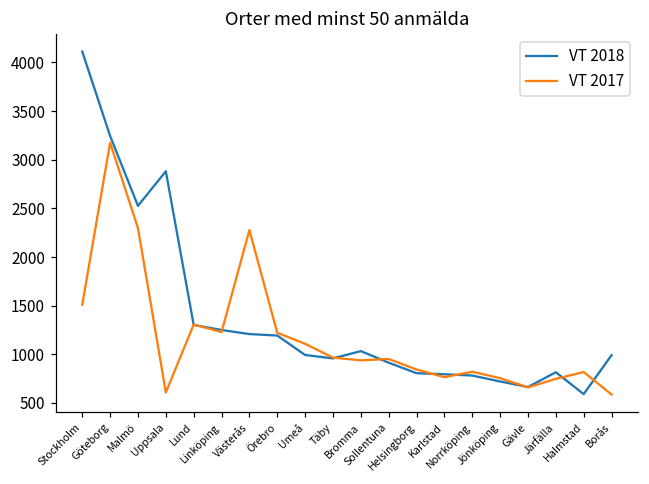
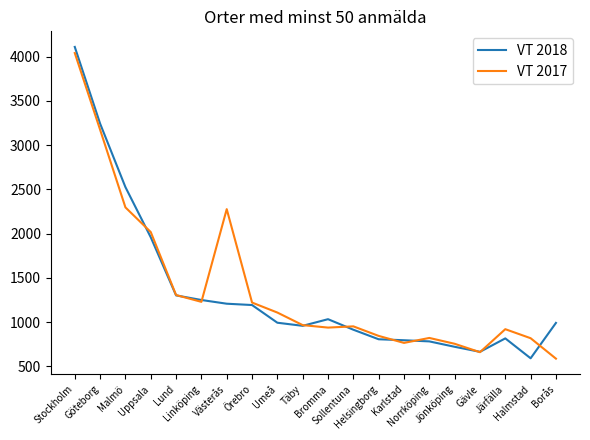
  {
    "VT 2018": {
      "Stockholm": 4100,
      "Göteborg": 3200,
      "Malmö": 2500,
-     "Uppsala": 2900,
+     "Uppsala": 2000,
      "Västerås": 1200,
      "Umeå": 1000,
      "Bromma": 1000,
      "Sollentuna": 900,
      "Helsingborg": 800,
      "Karlstad": 800,
      "Norrköping": 800,
      "Jönköping": 700,
      "Järfälla": 800,
      "Halmstad": 600,
      "Borås": 1000
    },
    "VT 2017": {
-     "Stockholm": 1500,
+     "Stockholm": 4000,
      "Göteborg": 3200,
      "Malmö": 2300,
-     "Uppsala": 600,
+     "Uppsala": 2000,
      "Västerås": 2300,
      "Umeå": 1100,
      "Bromma": 900,
      "Sollentuna": 1000,
      "Helsingborg": 800,
      "Karlstad": 800,
      "Norrköping": 800,
      "Jönköping": 800,
-     "Järfälla": 700,
+     "Järfälla": 900,
      "Halmstad": 800,
      "Borås": 600
    }
  }
